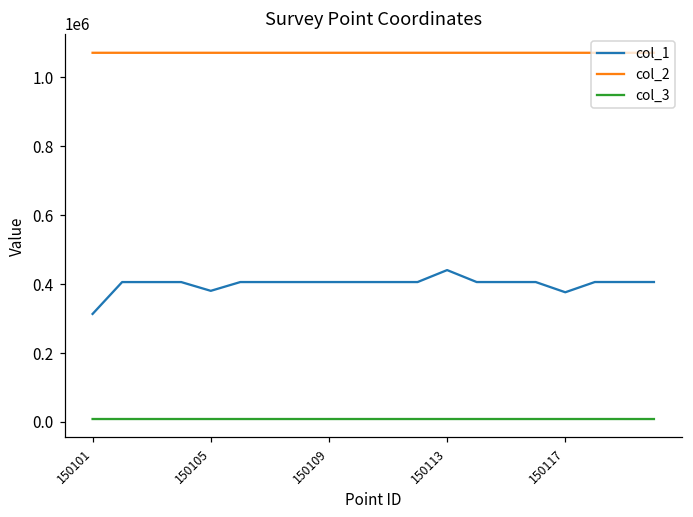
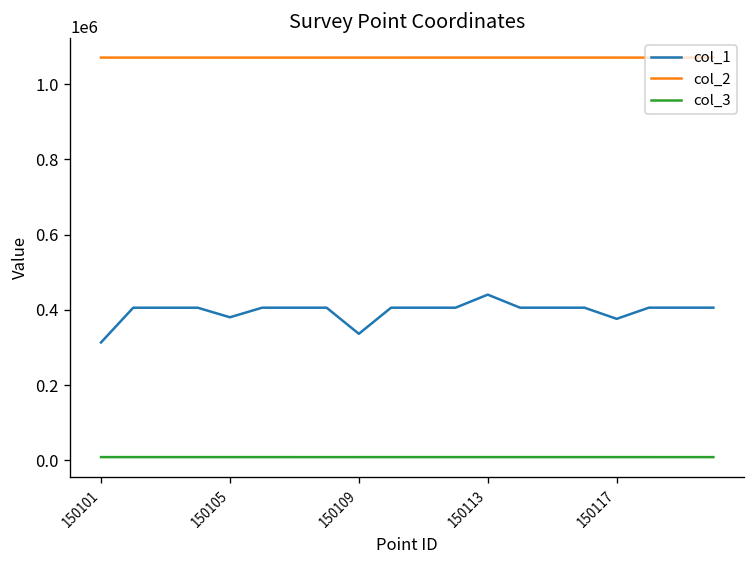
  {
    "col_1": {
      "150101": 310000,
      "150105": 380000,
-     "150109": 410000,
+     "150109": 340000,
      "150113": 440000,
      "150117": 380000
    },
    "col_2": {
      "150101": 1070000,
      "150105": 1070000,
      "150109": 1070000,
      "150113": 1070000,
      "150117": 1070000
    },
    "col_3": {
      "150101": 10000,
      "150105": 10000,
      "150109": 10000,
      "150113": 10000,
      "150117": 10000
    }
  }
